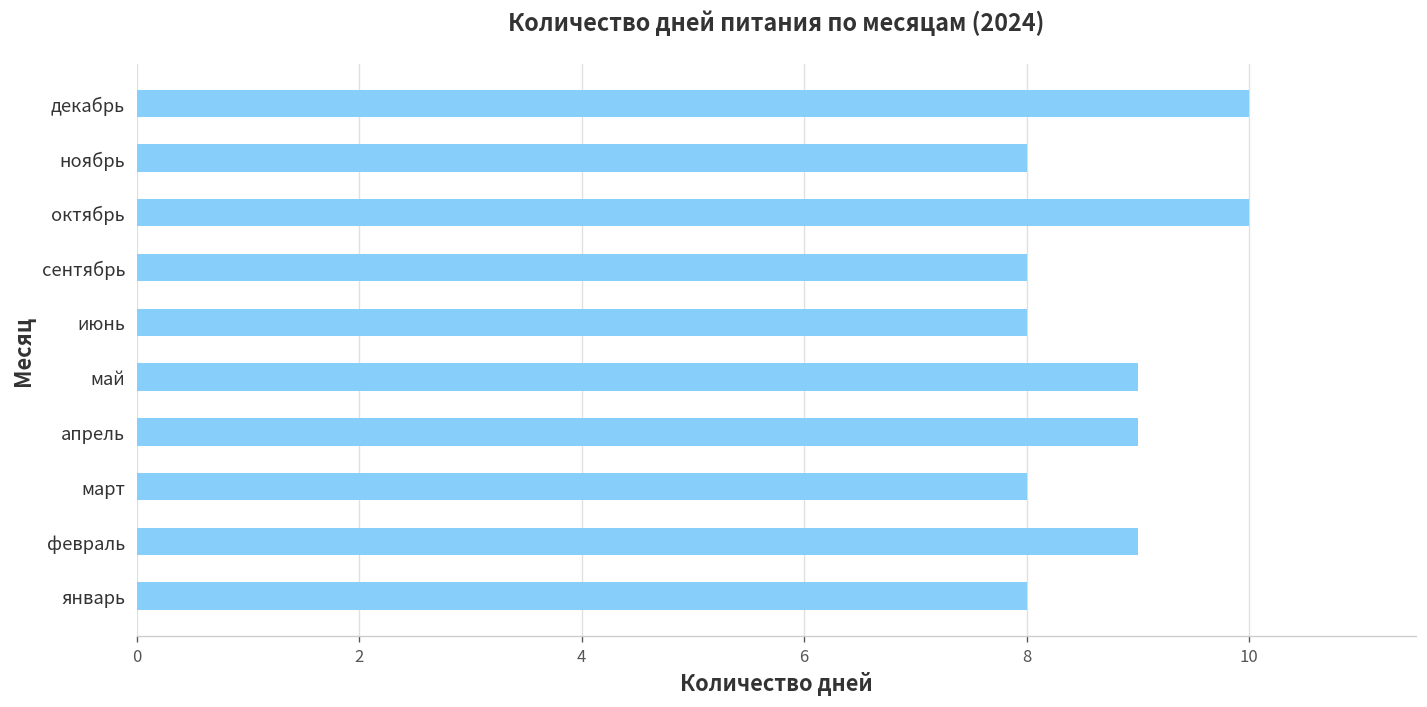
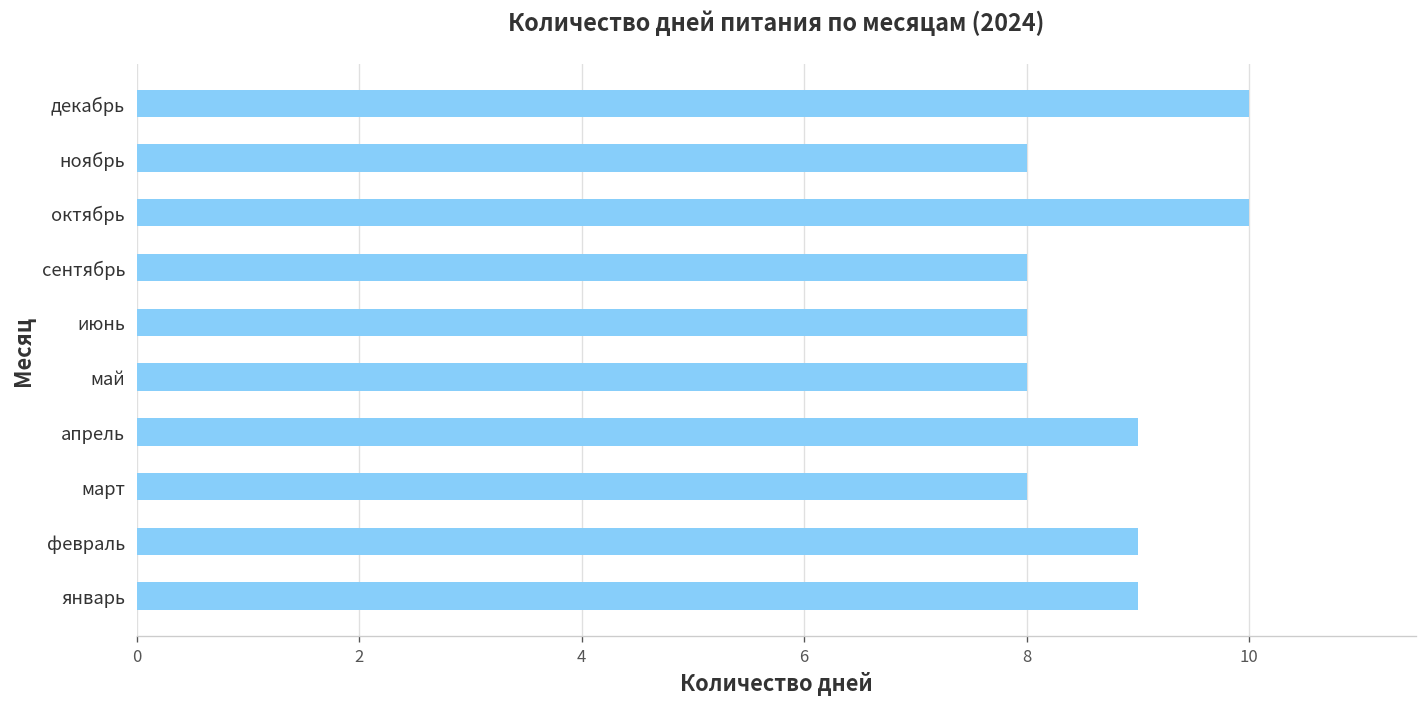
  {
    "декабрь": 10,
    "ноябрь": 8,
    "октябрь": 10,
    "сентябрь": 8,
    "июнь": 8,
-   "май": 9,
+   "май": 8,
    "апрель": 9,
    "март": 8,
    "февраль": 9,
-   "январь": 8
+   "январь": 9
  }
